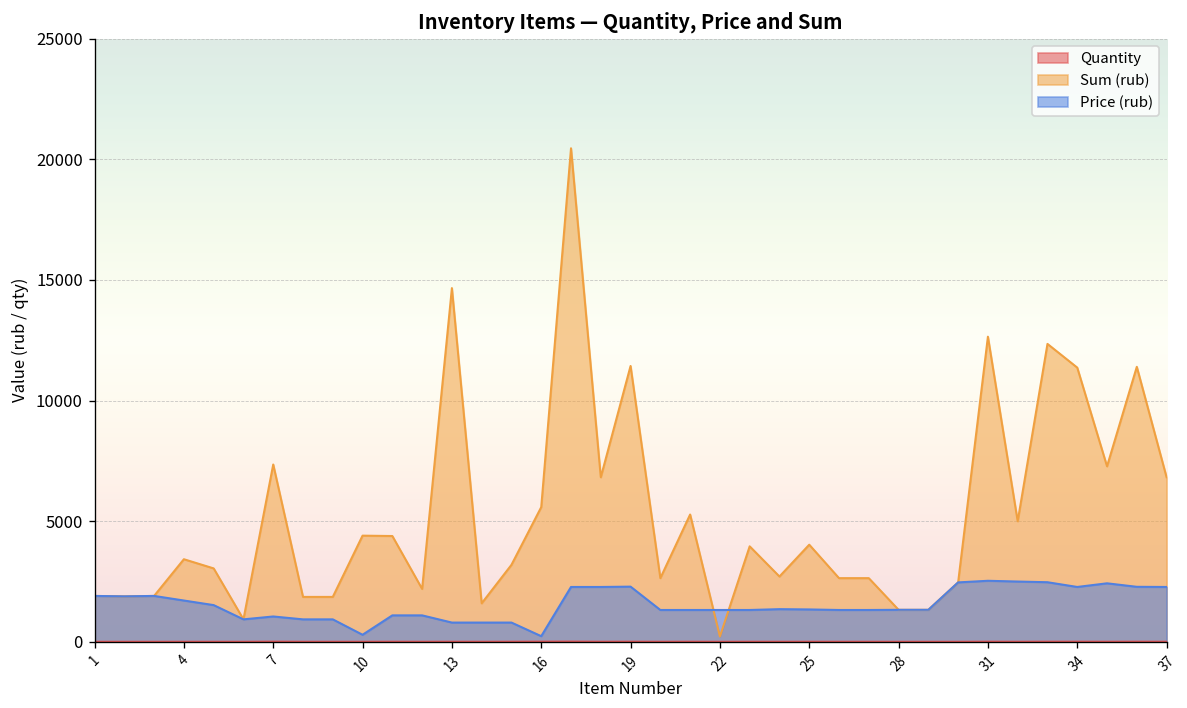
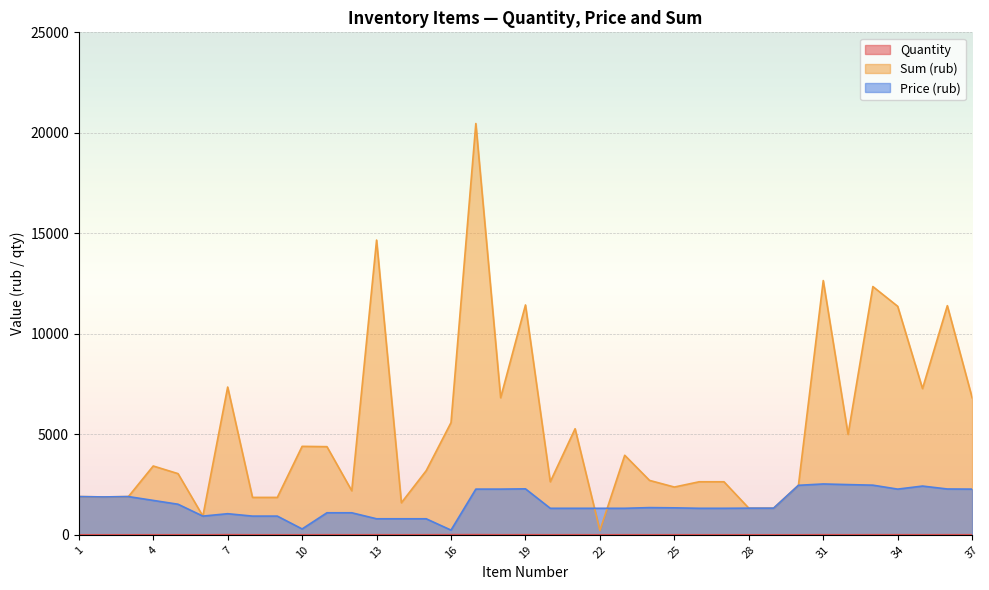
  {
    "Quantity": {
      "1": 0,
      "4": 0,
      "7": 0,
      "10": 0,
      "13": 0,
      "16": 0,
      "19": 0,
      "22": 0,
      "25": 0,
      "28": 0,
      "31": 0,
      "34": 0,
      "37": 0
    },
    "Sum (rub)": {
      "4": 3400,
      "7": 7400,
      "10": 4400,
      "13": 14700,
      "16": 5600,
      "19": 11400,
      "22": 200,
-     "25": 4000,
+     "25": 2400,
      "31": 12700,
      "34": 11400,
      "37": 6800
    },
    "Price (rub)": {
      "4": 1700,
      "7": 1100,
      "10": 300,
      "13": 800,
      "16": 200,
      "19": 2300,
      "22": 1300,
      "25": 1300,
      "31": 2500,
      "34": 2300,
      "37": 2300
    }
  }
